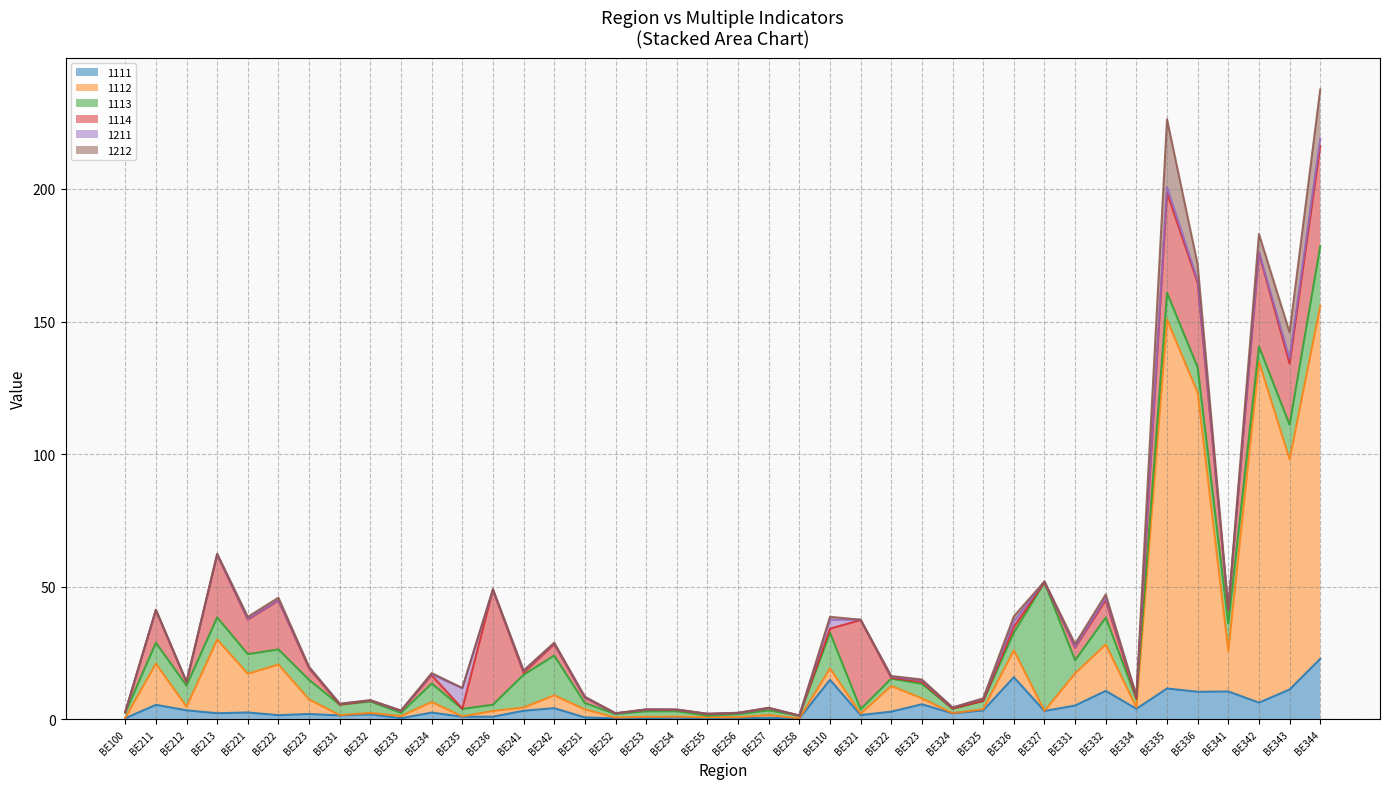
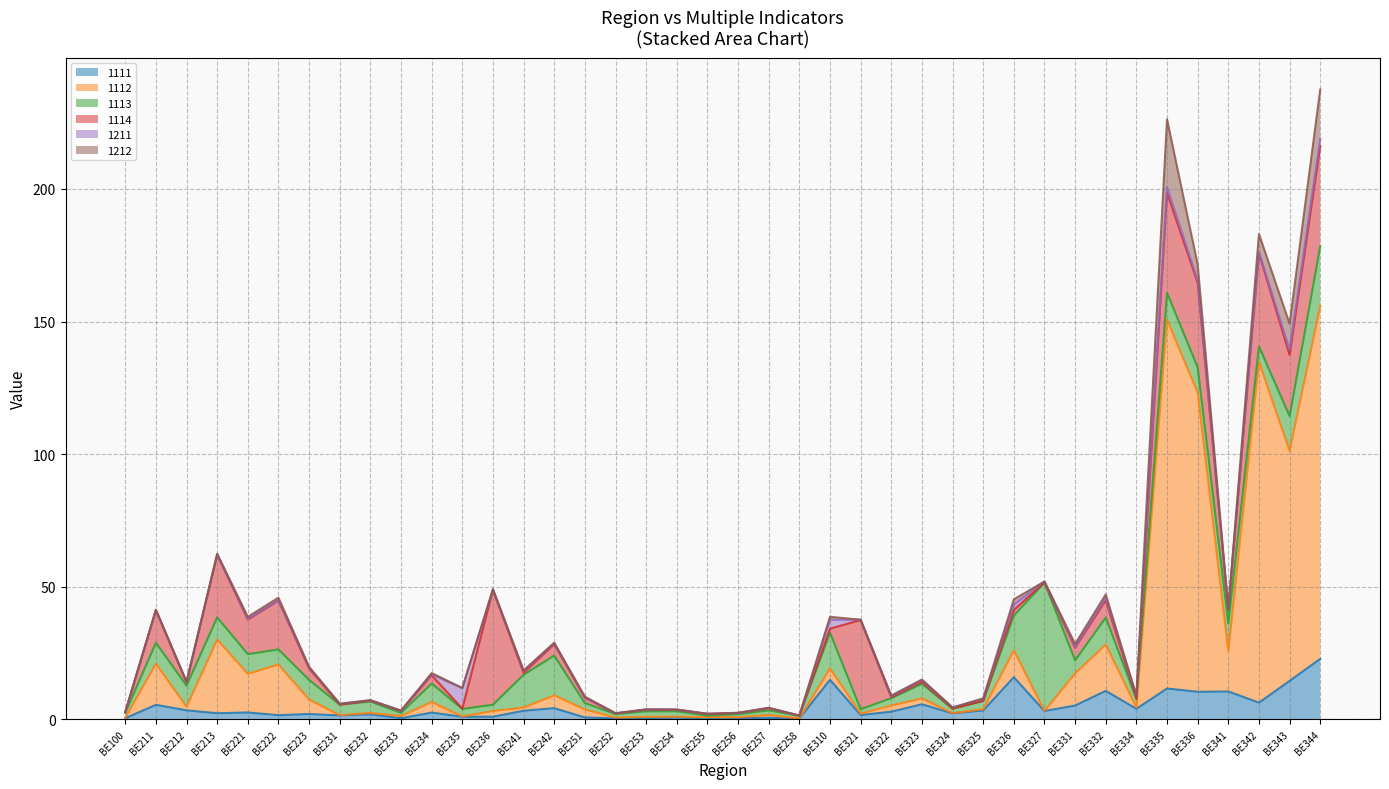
  {
    "1111": {
      "BE211": 5,
      "BE212": 3,
      "BE213": 2,
      "BE221": 3,
      "BE222": 2,
      "BE223": 2,
      "BE234": 3,
      "BE236": 1,
      "BE241": 3,
      "BE242": 4,
      "BE251": 1,
      "BE257": 1,
      "BE310": 15,
      "BE322": 3,
      "BE323": 6,
      "BE326": 16,
      "BE331": 5,
      "BE332": 11,
      "BE335": 12,
      "BE336": 10,
      "BE341": 11,
      "BE342": 6,
-     "BE343": 11,
+     "BE343": 14,
      "BE344": 23
    },
    "1112": {
      "BE211": 16,
      "BE212": 1,
      "BE213": 28,
      "BE221": 15,
      "BE222": 19,
      "BE223": 5,
      "BE234": 4,
      "BE236": 2,
      "BE241": 1,
      "BE242": 5,
      "BE251": 3,
      "BE257": 1,
      "BE310": 4,
-     "BE322": 10,
+     "BE322": 2,
      "BE323": 2,
      "BE326": 10,
      "BE331": 12,
      "BE332": 17,
      "BE335": 139,
      "BE336": 113,
      "BE341": 15,
      "BE342": 129,
      "BE343": 87,
      "BE344": 133
    },
    "1113": {
      "BE211": 8,
      "BE212": 8,
      "BE213": 8,
      "BE221": 7,
      "BE222": 6,
      "BE223": 7,
      "BE234": 7,
      "BE236": 2,
      "BE242": 15,
      "BE251": 2,
      "BE310": 13,
      "BE321": 2,
-     "BE326": 7,
+     "BE326": 13,
      "BE331": 5,
      "BE332": 10,
      "BE335": 10,
      "BE336": 10,
      "BE341": 10,
      "BE342": 6,
      "BE343": 13,
      "BE344": 22
    },
    "1114": {
      "BE310": 2,
      "BE326": 2,
      "BE335": 38,
      "BE343": 23,
      "BE344": 38
    },
    "1211": {
      "BE310": 3,
      "BE326": 2,
      "BE335": 2,
      "BE343": 2,
      "BE344": 3
    },
    "1212": {
      "BE222": 1,
      "BE310": 1,
      "BE326": 2,
      "BE331": 1,
      "BE332": 1,
      "BE335": 26,
      "BE336": 6,
      "BE342": 7,
      "BE343": 10,
      "BE344": 19
    }
  }
